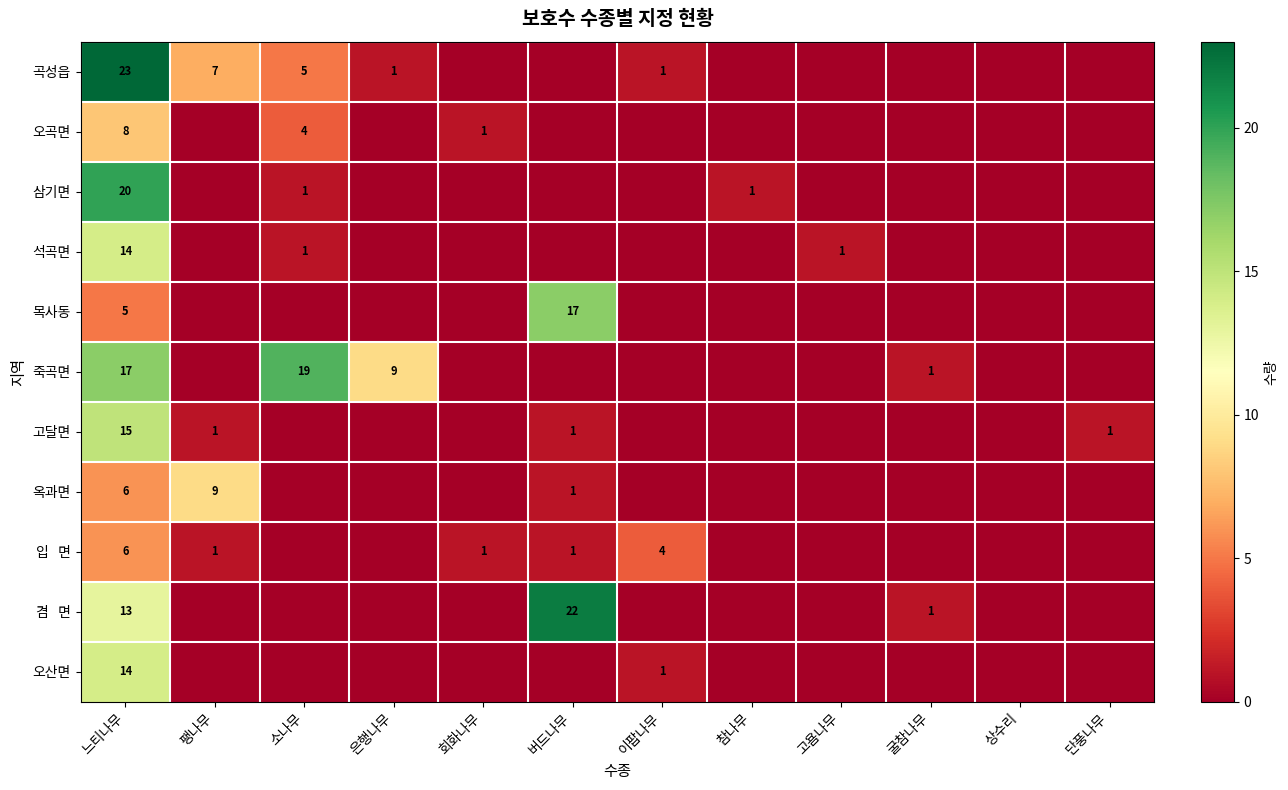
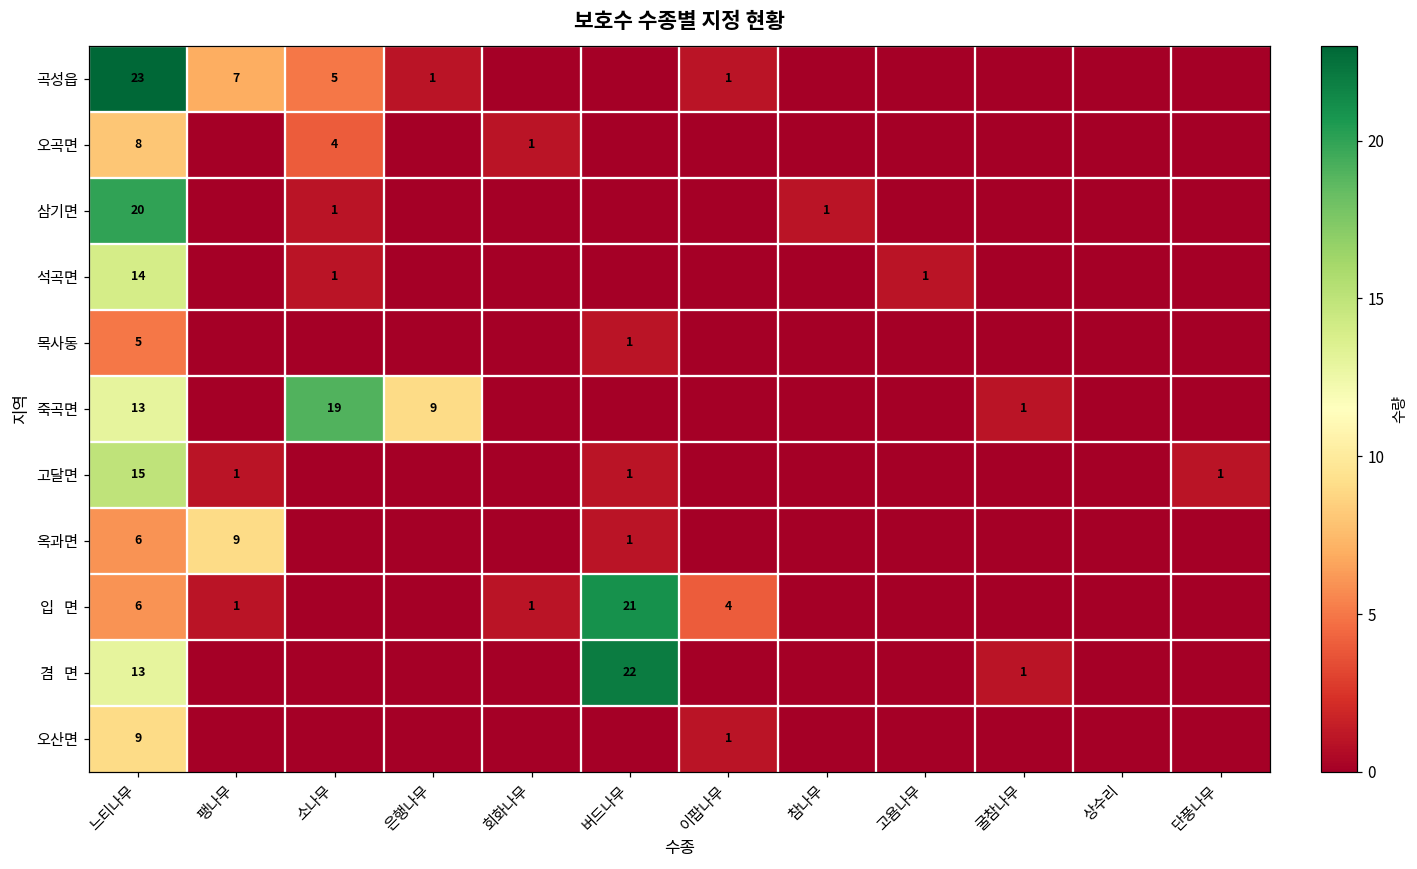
  {
    "곡성읍": {
      "느티나무": 23,
      "팽나무": 7,
      "소나무": 5,
      "은행나무": 1,
      "이팝나무": 1
    },
    "오곡면": {
      "느티나무": 8,
      "소나무": 4,
      "회화나무": 1
    },
    "삼기면": {
      "느티나무": 20,
      "소나무": 1,
      "참나무": 1
    },
    "석곡면": {
      "느티나무": 14,
      "소나무": 1,
      "고욤나무": 1
    },
    "목사동": {
      "느티나무": 5,
-     "버드나무": 17
+     "버드나무": 1
    },
    "죽곡면": {
-     "느티나무": 17,
+     "느티나무": 13,
      "소나무": 19,
      "은행나무": 9,
      "굴참나무": 1
    },
    "고달면": {
      "느티나무": 15,
      "팽나무": 1,
      "버드나무": 1,
      "단풍나무": 1
    },
    "옥과면": {
      "느티나무": 6,
      "팽나무": 9,
      "버드나무": 1
    },
    "입 면": {
      "느티나무": 6,
      "팽나무": 1,
      "회화나무": 1,
-     "버드나무": 1,
+     "버드나무": 21,
      "이팝나무": 4
    },
    "겸 면": {
      "느티나무": 13,
      "버드나무": 22,
      "굴참나무": 1
    },
    "오산면": {
-     "느티나무": 14,
+     "느티나무": 9,
      "이팝나무": 1
    }
  }
